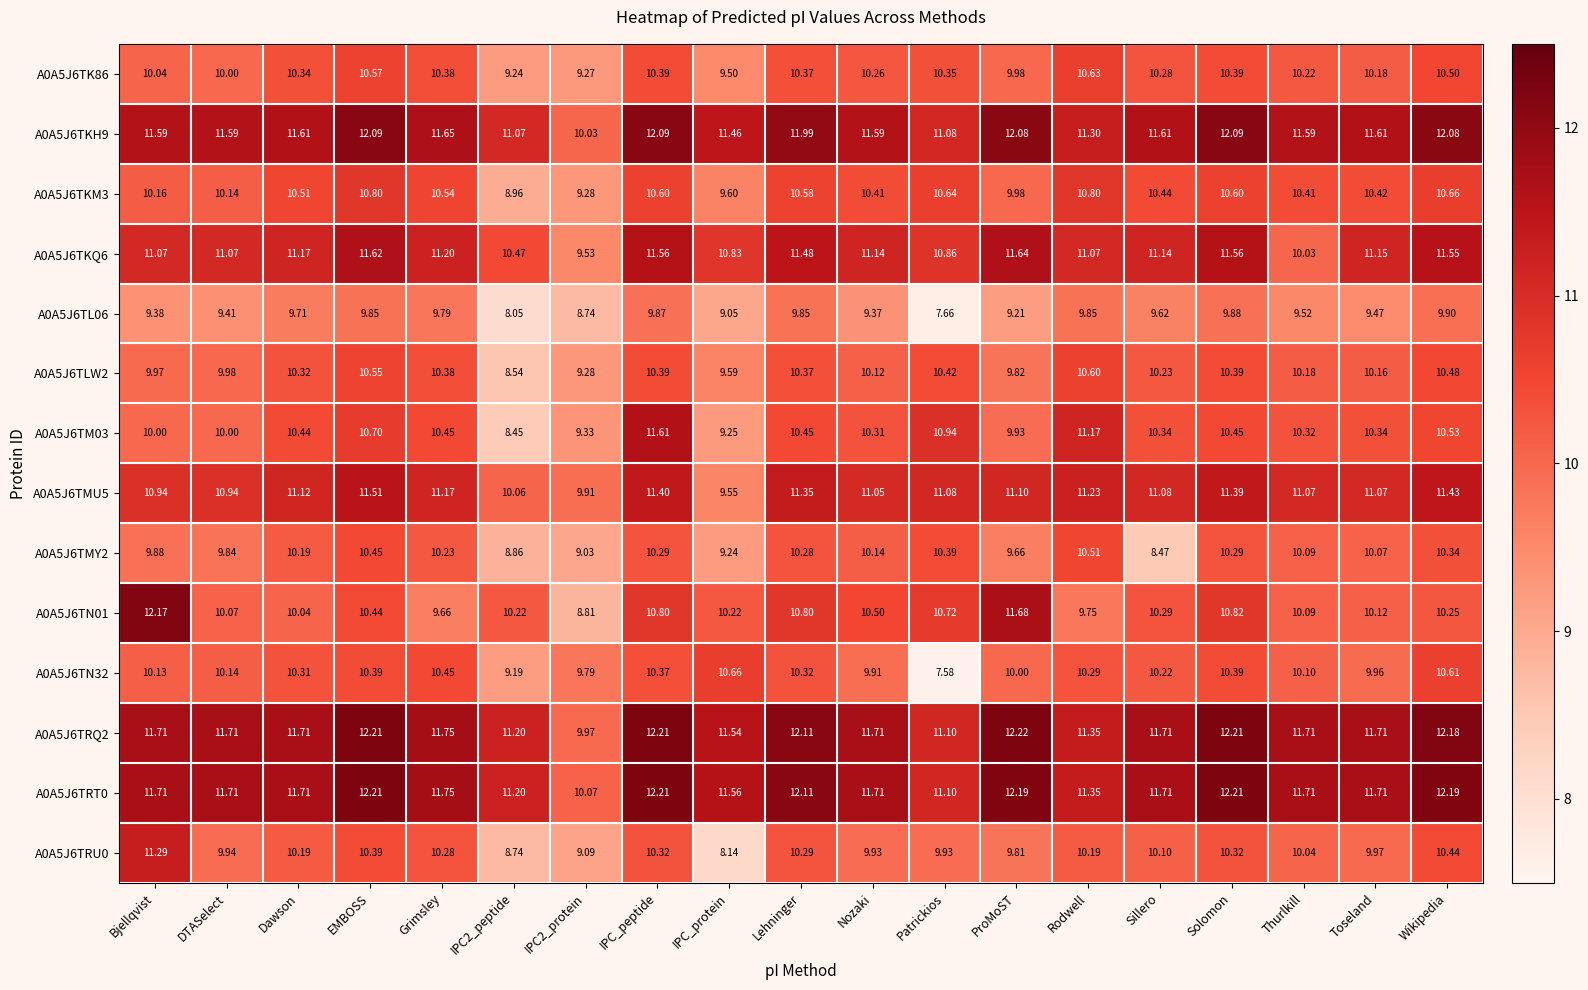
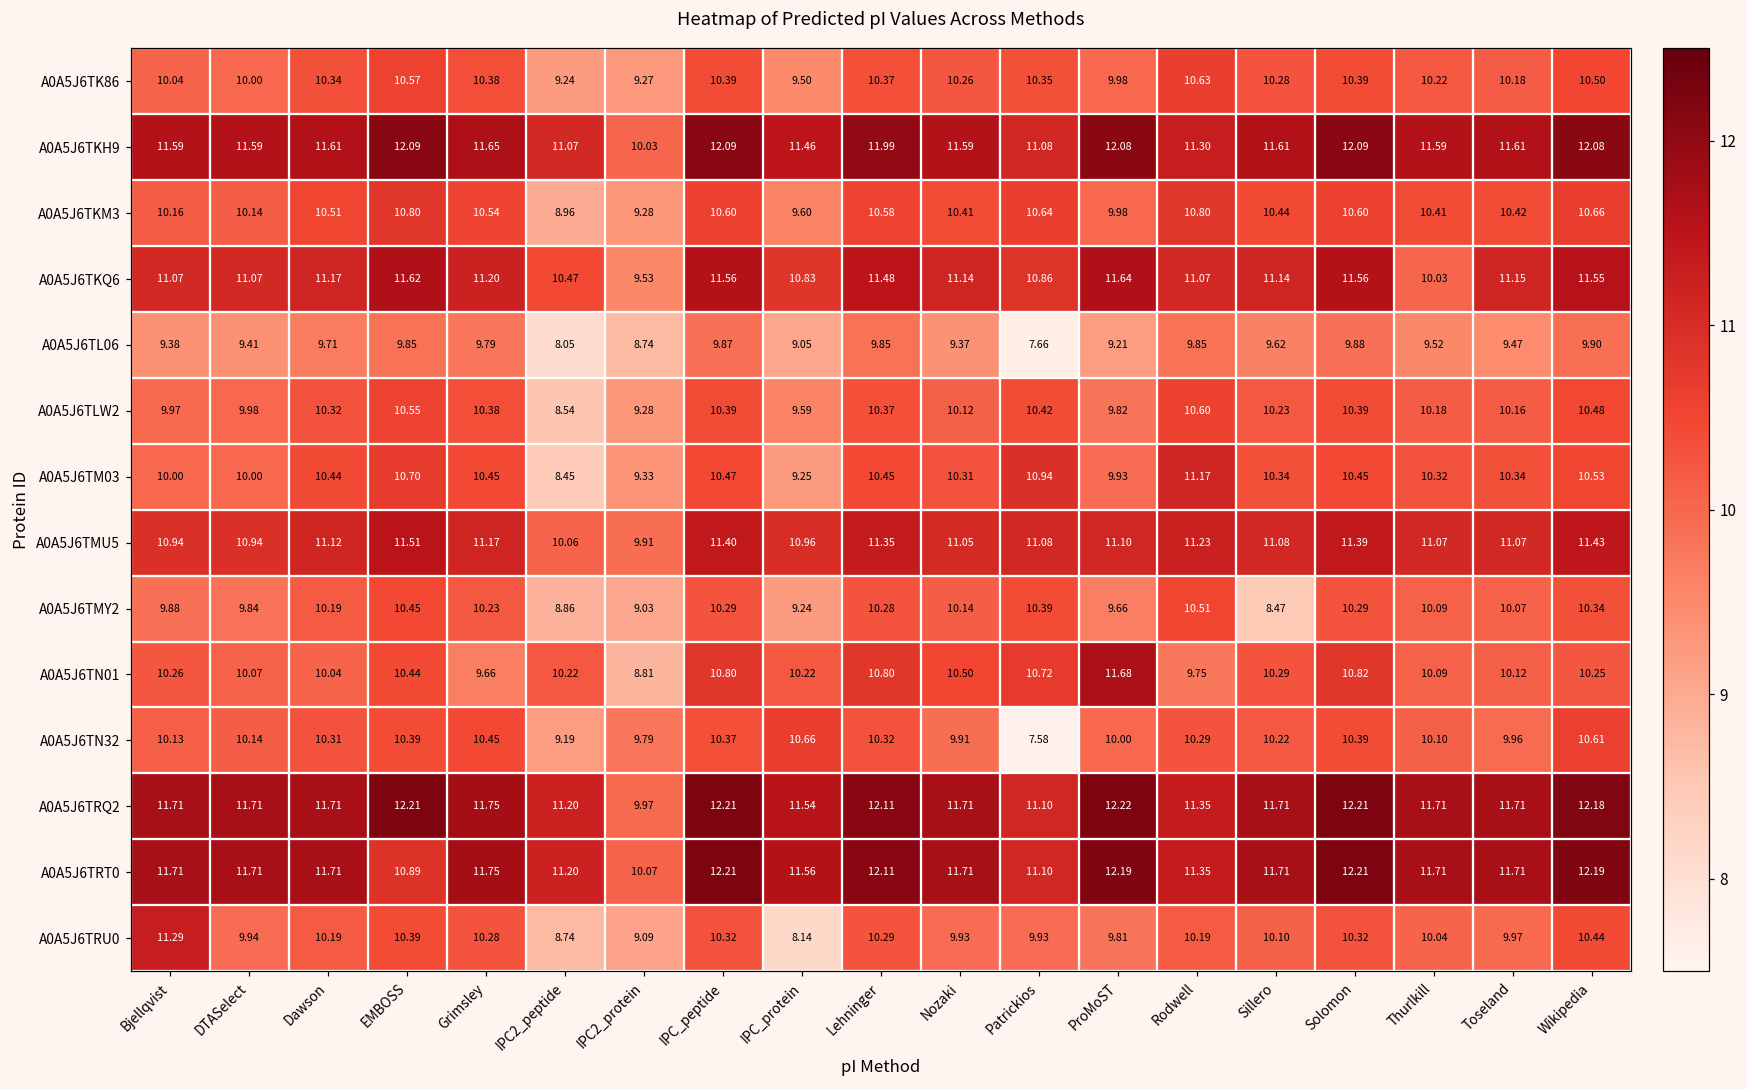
  {
    "A0A5J6TM03": {
      "Bjellqvist": 10.00,
      "DTASelect": 10.00,
      "Dawson": 10.44,
      "EMBOSS": 10.70,
      "Grimsley": 10.45,
      "IPC2_peptide": 8.45,
      "IPC2_protein": 9.33,
-     "IPC_peptide": 11.61,
+     "IPC_peptide": 10.47,
      "IPC_protein": 9.25,
      "Lehninger": 10.45,
      "Nozaki": 10.31,
      "Patrickios": 10.94,
      "ProMoST": 9.93,
      "Rodwell": 11.17,
      "Sillero": 10.34,
      "Solomon": 10.45,
      "Thurlkill": 10.32,
      "Toseland": 10.34,
      "Wikipedia": 10.53
    },
    "A0A5J6TMU5": {
      "Bjellqvist": 10.94,
      "DTASelect": 10.94,
      "Dawson": 11.12,
      "EMBOSS": 11.51,
      "Grimsley": 11.17,
      "IPC2_peptide": 10.06,
      "IPC2_protein": 9.91,
      "IPC_peptide": 11.40,
-     "IPC_protein": 9.55,
+     "IPC_protein": 10.96,
      "Lehninger": 11.35,
      "Nozaki": 11.05,
      "Patrickios": 11.08,
      "ProMoST": 11.10,
      "Rodwell": 11.23,
      "Sillero": 11.08,
      "Solomon": 11.39,
      "Thurlkill": 11.07,
      "Toseland": 11.07,
      "Wikipedia": 11.43
    },
    "A0A5J6TN01": {
-     "Bjellqvist": 12.17,
+     "Bjellqvist": 10.26,
      "DTASelect": 10.07,
      "Dawson": 10.04,
      "EMBOSS": 10.44,
      "Grimsley": 9.66,
      "IPC2_peptide": 10.22,
      "IPC2_protein": 8.81,
      "IPC_peptide": 10.80,
      "IPC_protein": 10.22,
      "Lehninger": 10.80,
      "Nozaki": 10.50,
      "Patrickios": 10.72,
      "ProMoST": 11.68,
      "Rodwell": 9.75,
      "Sillero": 10.29,
      "Solomon": 10.82,
      "Thurlkill": 10.09,
      "Toseland": 10.12,
      "Wikipedia": 10.25
    },
    "A0A5J6TRT0": {
      "Bjellqvist": 11.71,
      "DTASelect": 11.71,
      "Dawson": 11.71,
-     "EMBOSS": 12.21,
+     "EMBOSS": 10.89,
      "Grimsley": 11.75,
      "IPC2_peptide": 11.20,
      "IPC2_protein": 10.07,
      "IPC_peptide": 12.21,
      "IPC_protein": 11.56,
      "Lehninger": 12.11,
      "Nozaki": 11.71,
      "Patrickios": 11.10,
      "ProMoST": 12.19,
      "Rodwell": 11.35,
      "Sillero": 11.71,
      "Solomon": 12.21,
      "Thurlkill": 11.71,
      "Toseland": 11.71,
      "Wikipedia": 12.19
    }
  }
